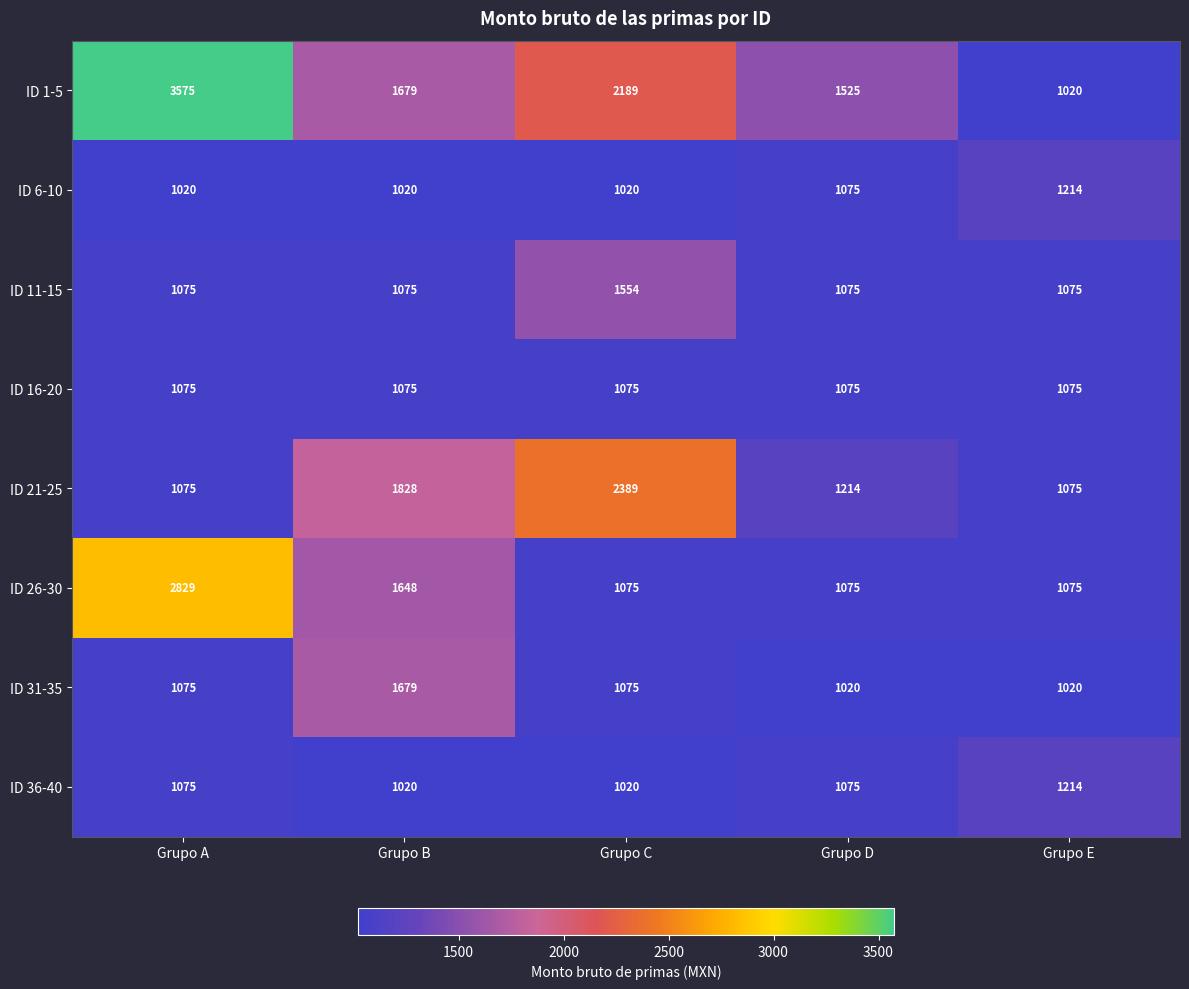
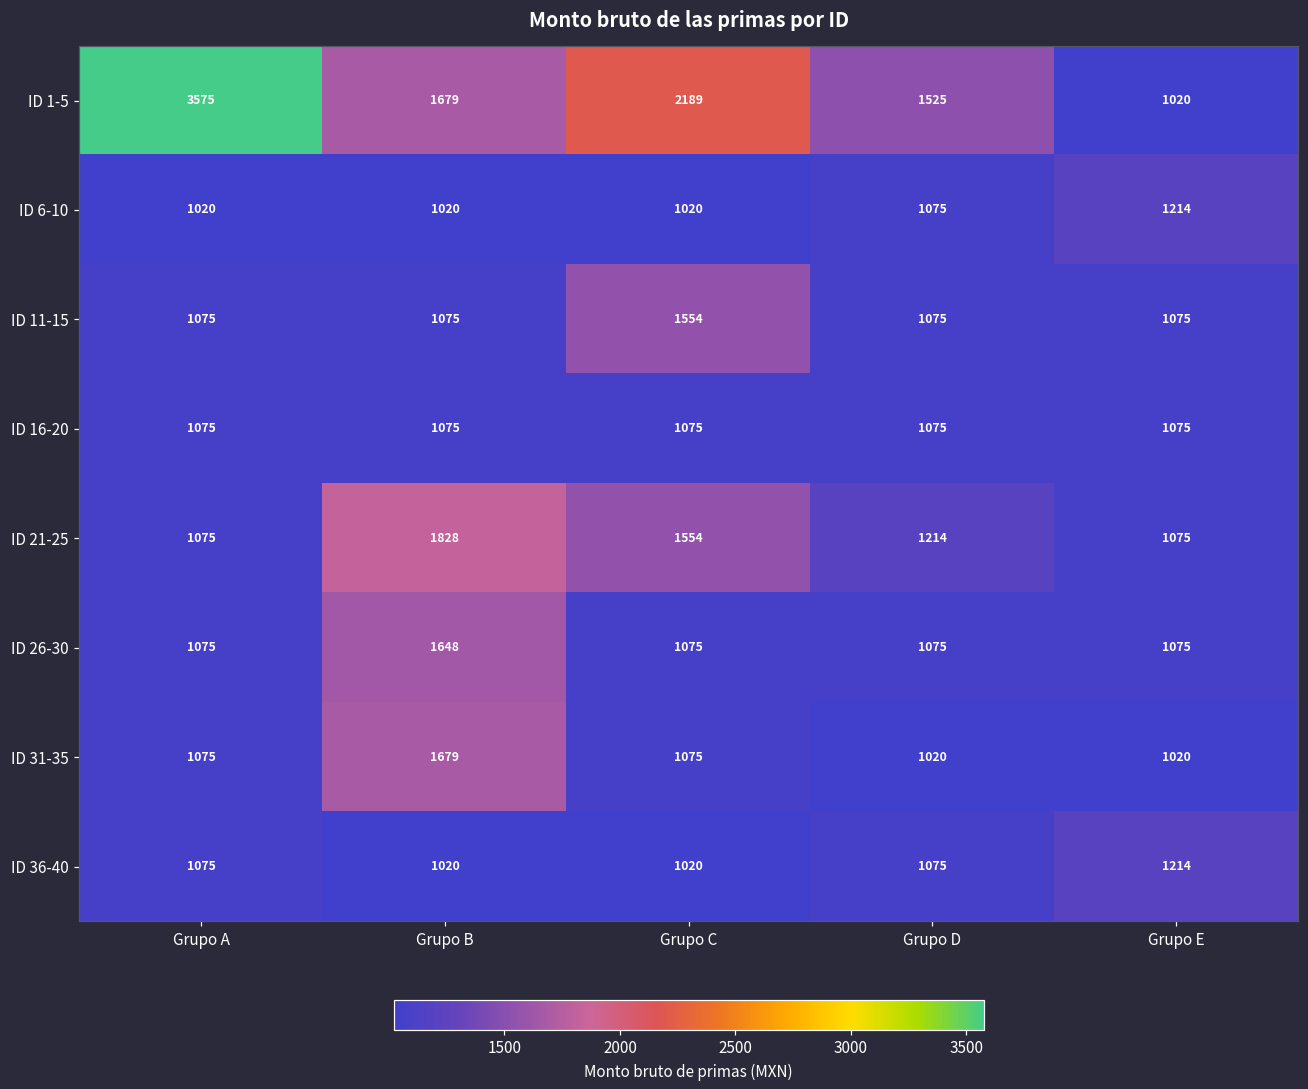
  {
    "ID 1-5": {
      "Grupo A": 3575,
      "Grupo B": 1679,
      "Grupo C": 2189,
      "Grupo D": 1525,
      "Grupo E": 1020
    },
    "ID 6-10": {
      "Grupo A": 1020,
      "Grupo B": 1020,
      "Grupo C": 1020,
      "Grupo D": 1075,
      "Grupo E": 1214
    },
    "ID 11-15": {
      "Grupo A": 1075,
      "Grupo B": 1075,
      "Grupo C": 1554,
      "Grupo D": 1075,
      "Grupo E": 1075
    },
    "ID 16-20": {
      "Grupo A": 1075,
      "Grupo B": 1075,
      "Grupo C": 1075,
      "Grupo D": 1075,
      "Grupo E": 1075
    },
    "ID 21-25": {
      "Grupo A": 1075,
      "Grupo B": 1828,
-     "Grupo C": 2389,
+     "Grupo C": 1554,
      "Grupo D": 1214,
      "Grupo E": 1075
    },
    "ID 26-30": {
-     "Grupo A": 2829,
+     "Grupo A": 1075,
      "Grupo B": 1648,
      "Grupo C": 1075,
      "Grupo D": 1075,
      "Grupo E": 1075
    },
    "ID 31-35": {
      "Grupo A": 1075,
      "Grupo B": 1679,
      "Grupo C": 1075,
      "Grupo D": 1020,
      "Grupo E": 1020
    },
    "ID 36-40": {
      "Grupo A": 1075,
      "Grupo B": 1020,
      "Grupo C": 1020,
      "Grupo D": 1075,
      "Grupo E": 1214
    }
  }
